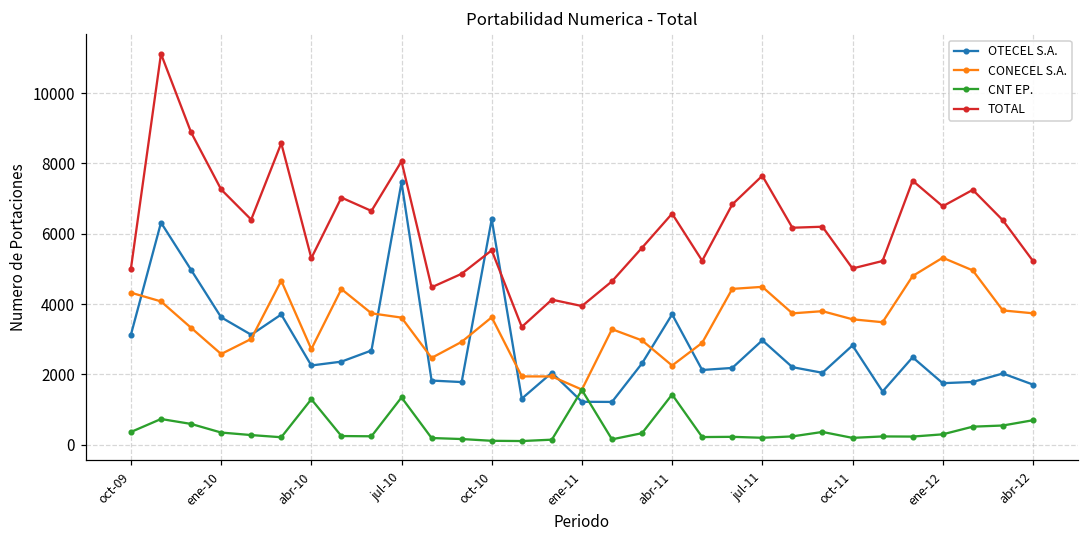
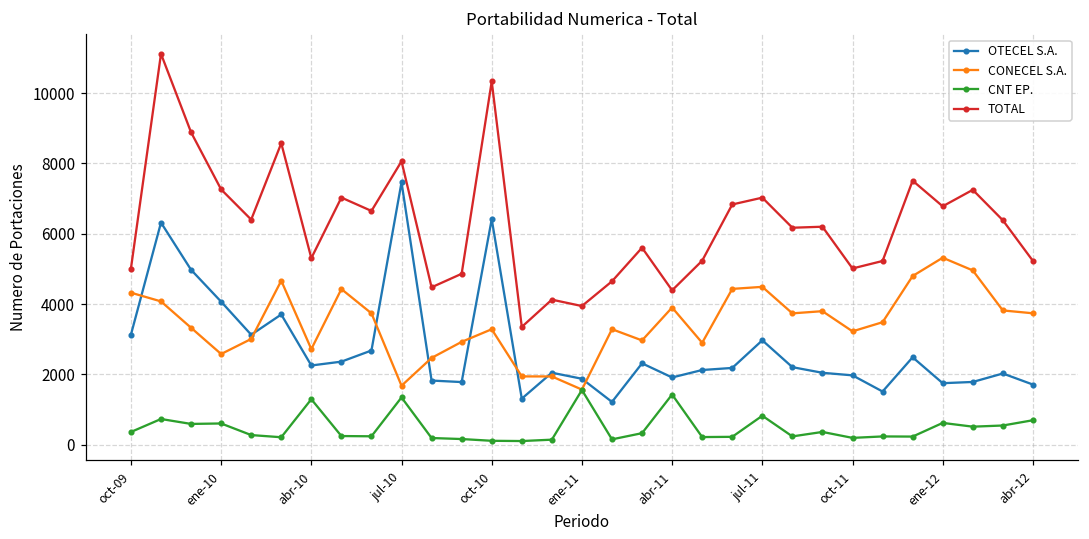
  {
    "OTECEL S.A.": {
      "oct-09": 3100,
-     "ene-10": 3600,
+     "ene-10": 4100,
      "abr-10": 2300,
      "jul-10": 7500,
      "oct-10": 6400,
-     "ene-11": 1200,
-     "abr-11": 3700,
+     "ene-11": 1900,
+     "abr-11": 1900,
      "jul-11": 3000,
-     "oct-11": 2800,
+     "oct-11": 2000,
      "ene-12": 1700,
      "abr-12": 1700
    },
    "CONECEL S.A.": {
      "oct-09": 4300,
      "ene-10": 2600,
      "abr-10": 2700,
-     "jul-10": 3600,
-     "oct-10": 3600,
-     "abr-11": 2200,
+     "jul-10": 1700,
+     "oct-10": 3300,
+     "abr-11": 3900,
      "jul-11": 4500,
-     "oct-11": 3600,
+     "oct-11": 3200,
      "ene-12": 5300,
      "abr-12": 3700
    },
    "CNT EP.": {
      "oct-09": 400,
-     "ene-10": 300,
+     "ene-10": 600,
      "abr-10": 1300,
      "jul-10": 1300,
      "oct-10": 100,
      "abr-11": 1400,
-     "jul-11": 200,
+     "jul-11": 800,
      "oct-11": 200,
-     "ene-12": 300,
+     "ene-12": 600,
      "abr-12": 700
    },
    "TOTAL": {
      "oct-09": 5000,
      "ene-10": 7300,
      "abr-10": 5300,
      "jul-10": 8100,
-     "oct-10": 5500,
+     "oct-10": 10300,
      "ene-11": 3900,
-     "abr-11": 6600,
-     "jul-11": 7600,
+     "abr-11": 4400,
+     "jul-11": 7000,
      "oct-11": 5000,
      "ene-12": 6800,
      "abr-12": 5200
    }
  }
